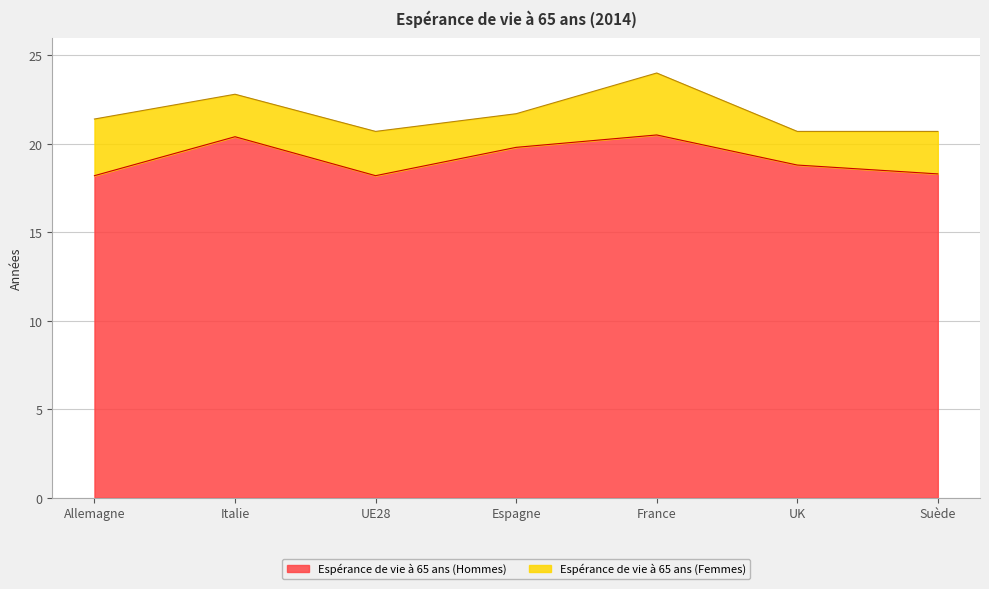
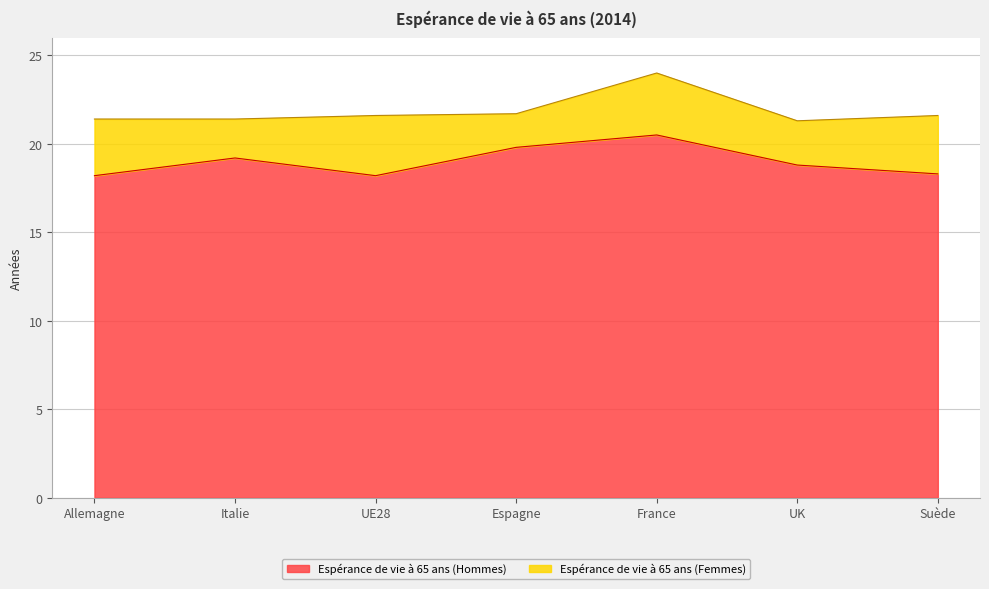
  {
    "Espérance de vie à 65 ans (Hommes)": {
      "Allemagne": 18.2,
-     "Italie": 20.4,
+     "Italie": 19.2,
      "UE28": 18.2,
      "Espagne": 19.8,
      "France": 20.5,
      "UK": 18.8,
      "Suède": 18.3
    },
    "Espérance de vie à 65 ans (Femmes)": {
      "Allemagne": 21.4,
-     "Italie": 22.8,
-     "UE28": 20.7,
+     "Italie": 21.4,
+     "UE28": 21.6,
      "Espagne": 21.7,
      "France": 24.0,
-     "UK": 20.7,
-     "Suède": 20.7
+     "UK": 21.3,
+     "Suède": 21.6
    }
  }
